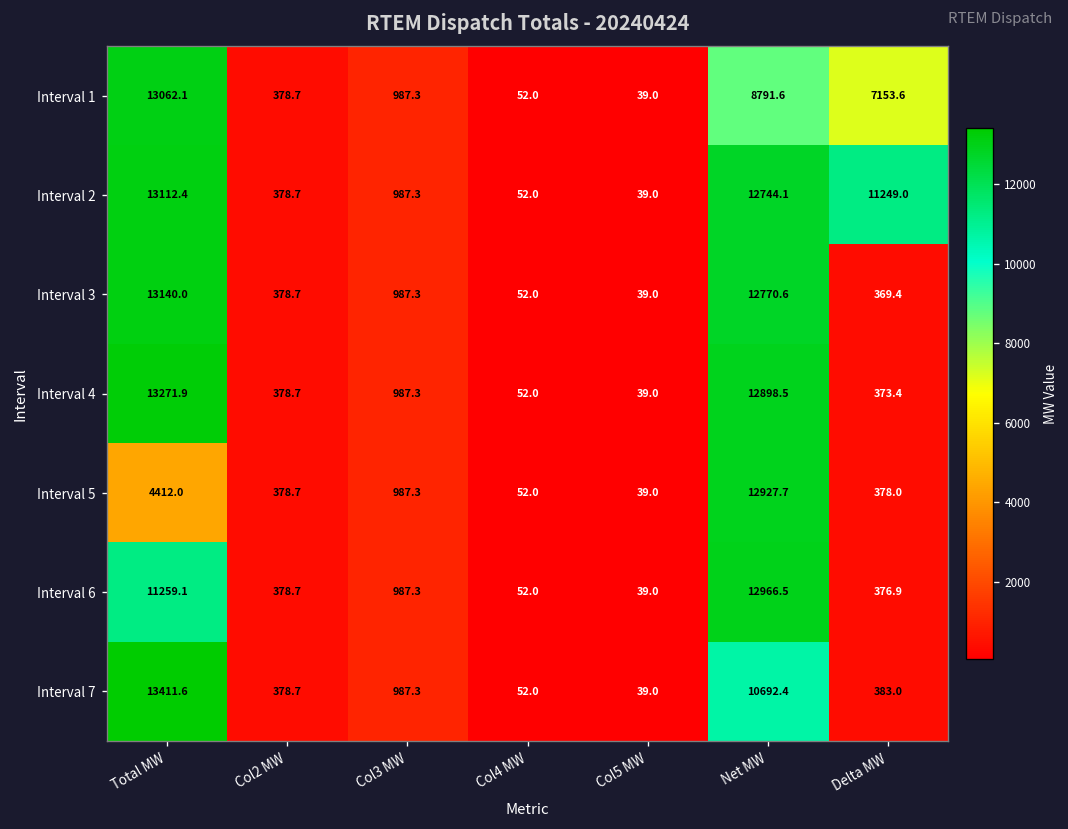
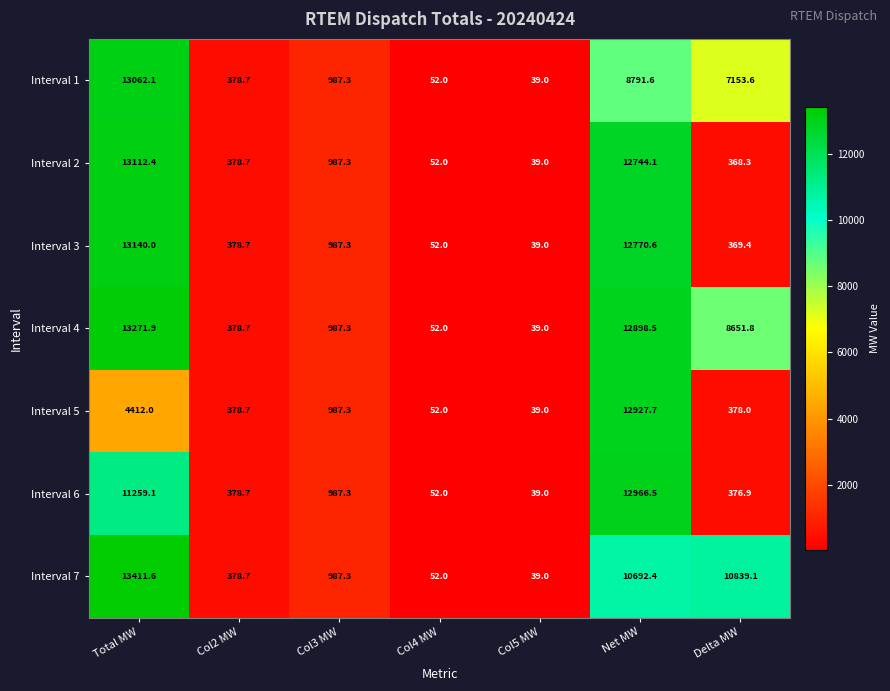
  {
    "Interval 1": {
      "Total MW": 13062.1,
      "Col2 MW": 378.7,
      "Col3 MW": 987.3,
      "Col4 MW": 52.0,
      "Col5 MW": 39.0,
      "Net MW": 8791.6,
      "Delta MW": 7153.6
    },
    "Interval 2": {
      "Total MW": 13112.4,
      "Col2 MW": 378.7,
      "Col3 MW": 987.3,
      "Col4 MW": 52.0,
      "Col5 MW": 39.0,
      "Net MW": 12744.1,
-     "Delta MW": 11249.0
+     "Delta MW": 368.3
    },
    "Interval 3": {
      "Total MW": 13140.0,
      "Col2 MW": 378.7,
      "Col3 MW": 987.3,
      "Col4 MW": 52.0,
      "Col5 MW": 39.0,
      "Net MW": 12770.6,
      "Delta MW": 369.4
    },
    "Interval 4": {
      "Total MW": 13271.9,
      "Col2 MW": 378.7,
      "Col3 MW": 987.3,
      "Col4 MW": 52.0,
      "Col5 MW": 39.0,
      "Net MW": 12898.5,
-     "Delta MW": 373.4
+     "Delta MW": 8651.8
    },
    "Interval 5": {
      "Total MW": 4412.0,
      "Col2 MW": 378.7,
      "Col3 MW": 987.3,
      "Col4 MW": 52.0,
      "Col5 MW": 39.0,
      "Net MW": 12927.7,
      "Delta MW": 378.0
    },
    "Interval 6": {
      "Total MW": 11259.1,
      "Col2 MW": 378.7,
      "Col3 MW": 987.3,
      "Col4 MW": 52.0,
      "Col5 MW": 39.0,
      "Net MW": 12966.5,
      "Delta MW": 376.9
    },
    "Interval 7": {
      "Total MW": 13411.6,
      "Col2 MW": 378.7,
      "Col3 MW": 987.3,
      "Col4 MW": 52.0,
      "Col5 MW": 39.0,
      "Net MW": 10692.4,
-     "Delta MW": 383.0
+     "Delta MW": 10839.1
    }
  }
